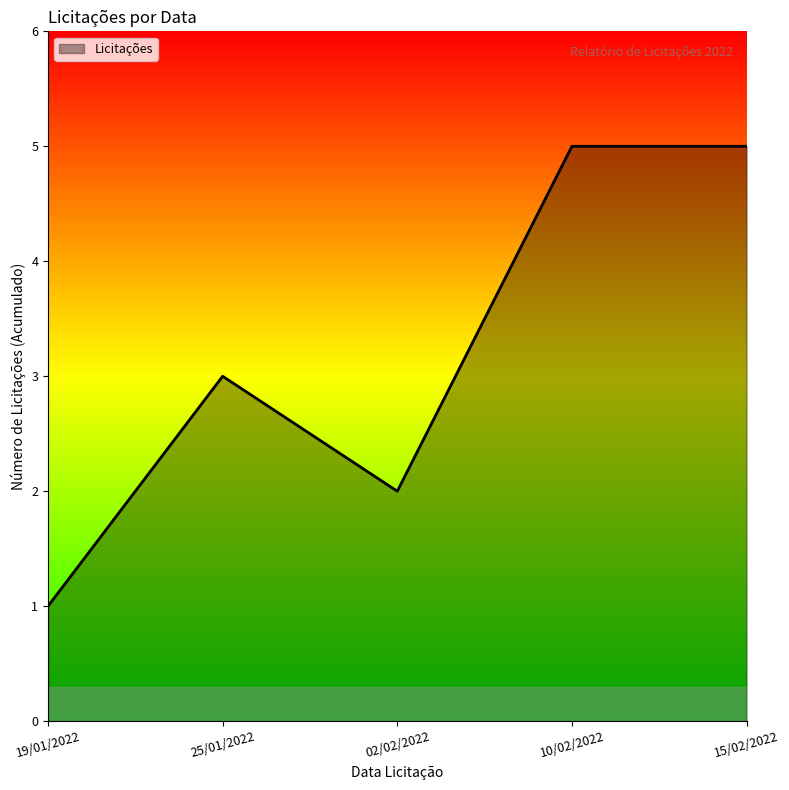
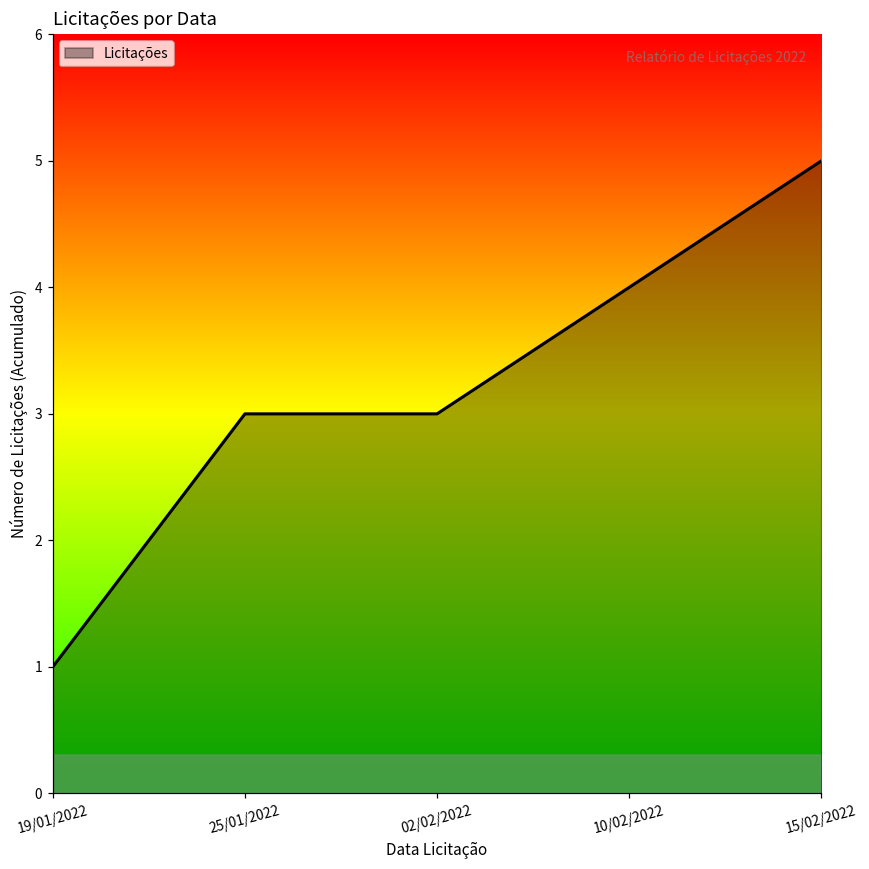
  {
    "19/01/2022": 1,
    "25/01/2022": 3,
-   "02/02/2022": 2,
-   "10/02/2022": 5,
+   "02/02/2022": 3,
+   "10/02/2022": 4,
    "15/02/2022": 5
  }
